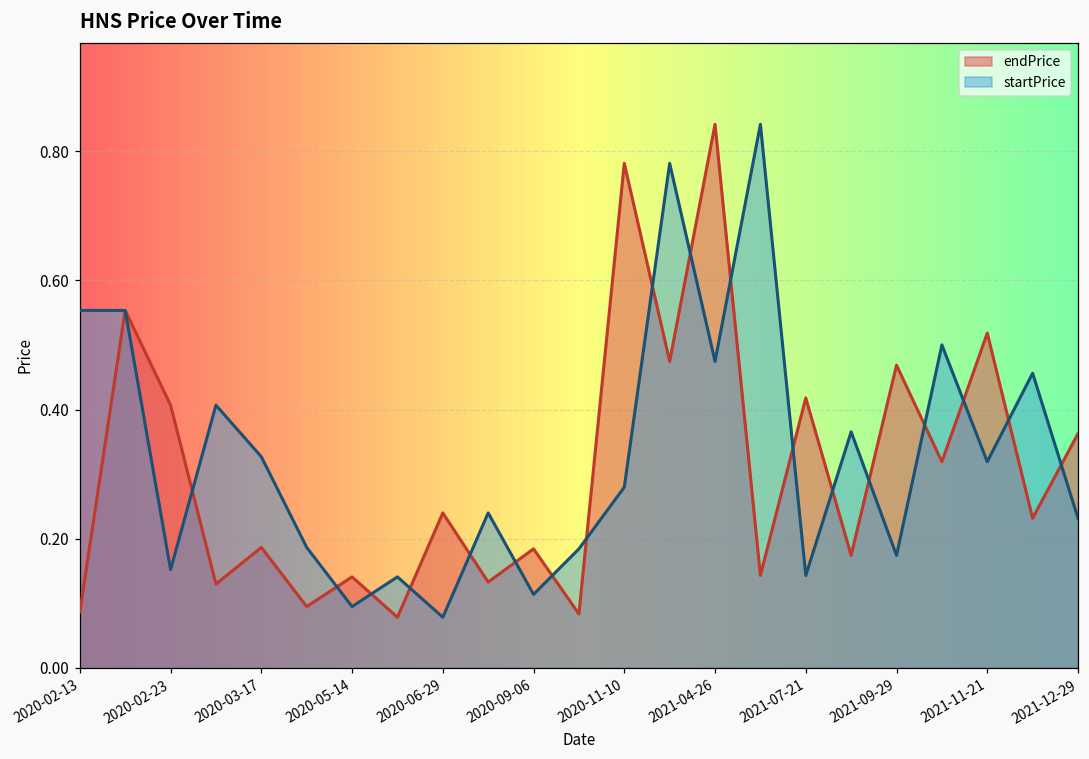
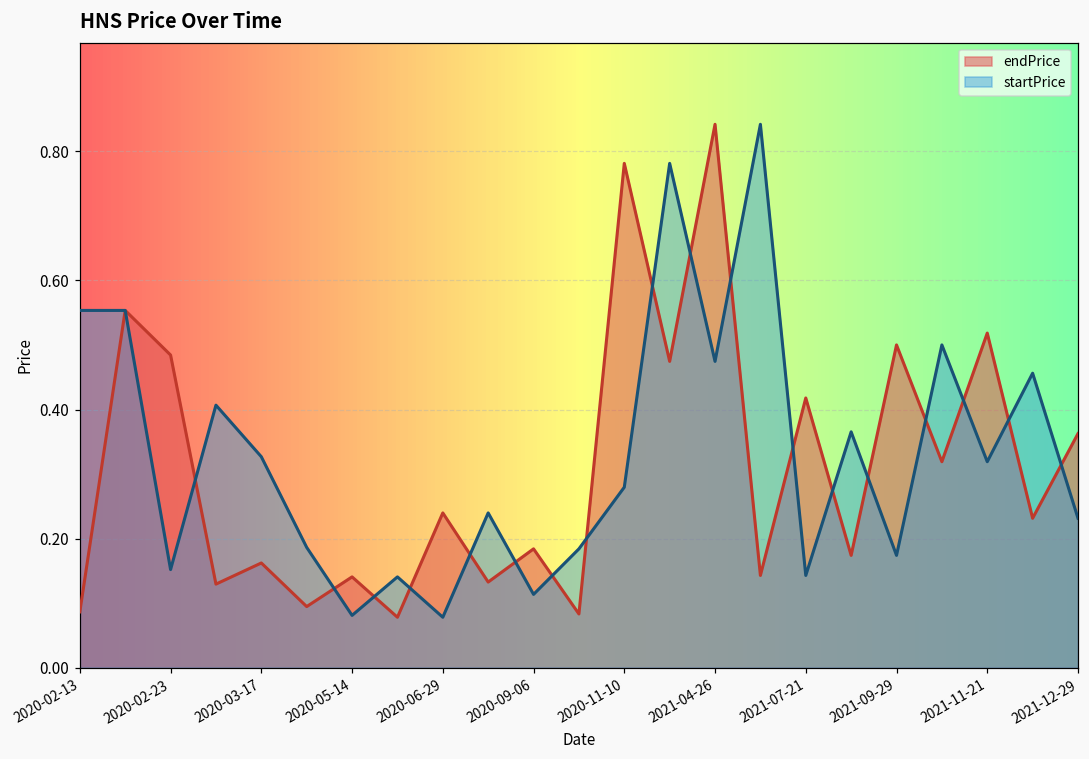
  {
    "endPrice": {
-     "2020-02-23": 0.41,
-     "2020-03-17": 0.19,
+     "2020-02-23": 0.48,
+     "2020-03-17": 0.16,
      "2020-05-14": 0.14,
      "2020-06-29": 0.24,
      "2020-09-06": 0.18,
      "2020-11-10": 0.78,
      "2021-04-26": 0.84,
      "2021-07-21": 0.42,
-     "2021-09-29": 0.47,
+     "2021-09-29": 0.50,
      "2021-11-21": 0.52,
      "2021-12-29": 0.36
    },
    "startPrice": {
      "2020-02-23": 0.15,
      "2020-03-17": 0.33,
-     "2020-05-14": 0.09,
+     "2020-05-14": 0.08,
      "2020-06-29": 0.08,
      "2020-09-06": 0.11,
      "2020-11-10": 0.28,
      "2021-04-26": 0.47,
      "2021-07-21": 0.14,
      "2021-09-29": 0.17,
      "2021-11-21": 0.32,
      "2021-12-29": 0.23
    }
  }
